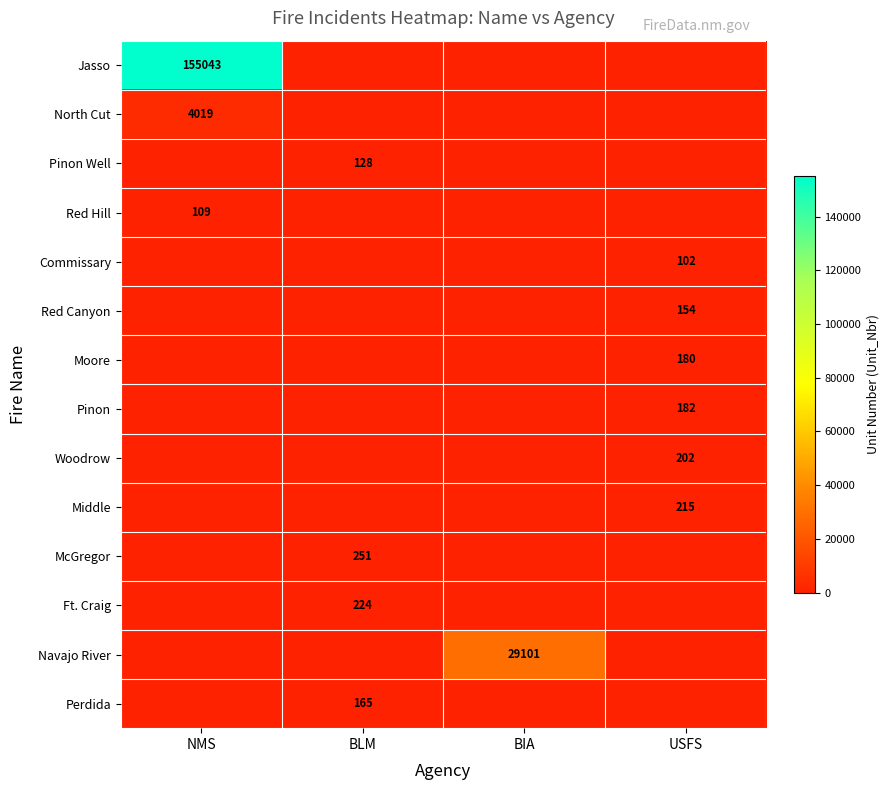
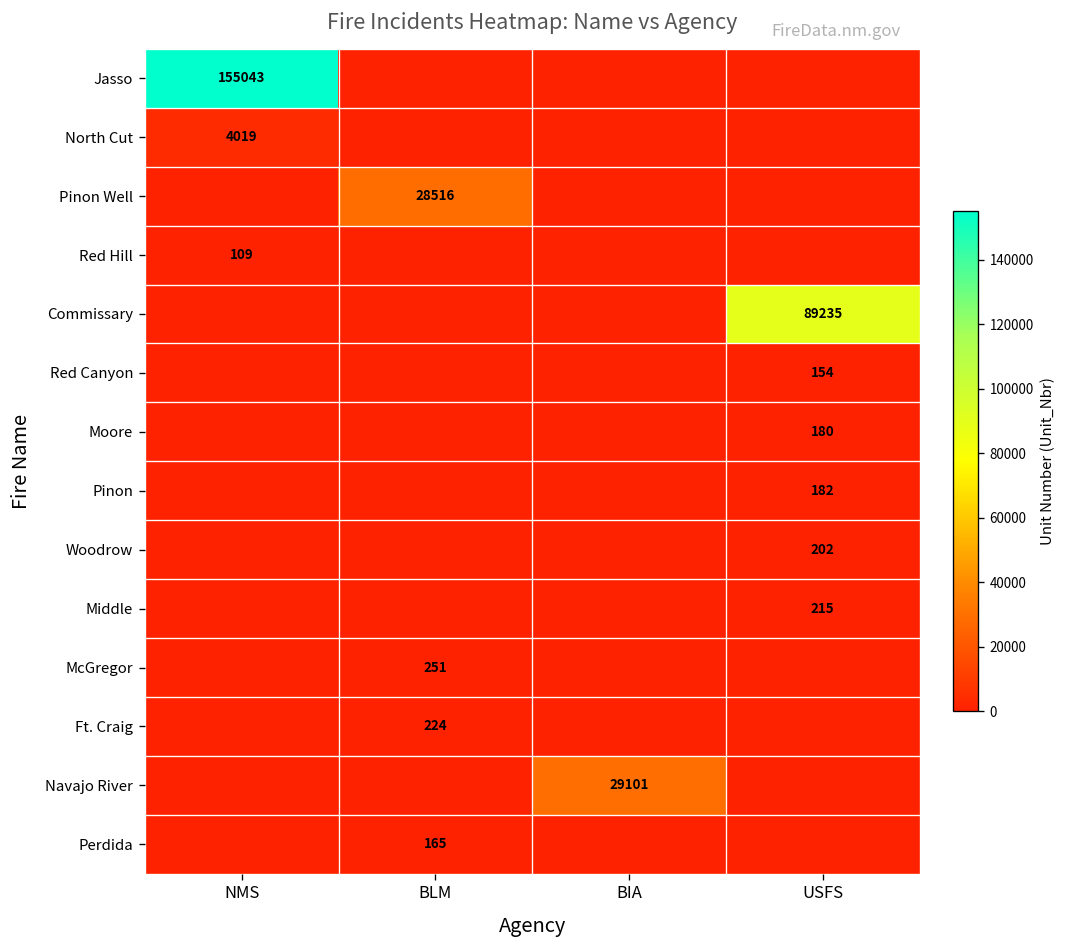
  {
    "Jasso": {
      "NMS": 155043
    },
    "North Cut": {
      "NMS": 4019
    },
    "Pinon Well": {
-     "BLM": 128
+     "BLM": 28516
    },
    "Red Hill": {
      "NMS": 109
    },
    "Commissary": {
-     "USFS": 102
+     "USFS": 89235
    },
    "Red Canyon": {
      "USFS": 154
    },
    "Moore": {
      "USFS": 180
    },
    "Pinon": {
      "USFS": 182
    },
    "Woodrow": {
      "USFS": 202
    },
    "Middle": {
      "USFS": 215
    },
    "McGregor": {
      "BLM": 251
    },
    "Ft. Craig": {
      "BLM": 224
    },
    "Navajo River": {
      "BIA": 29101
    },
    "Perdida": {
      "BLM": 165
    }
  }
